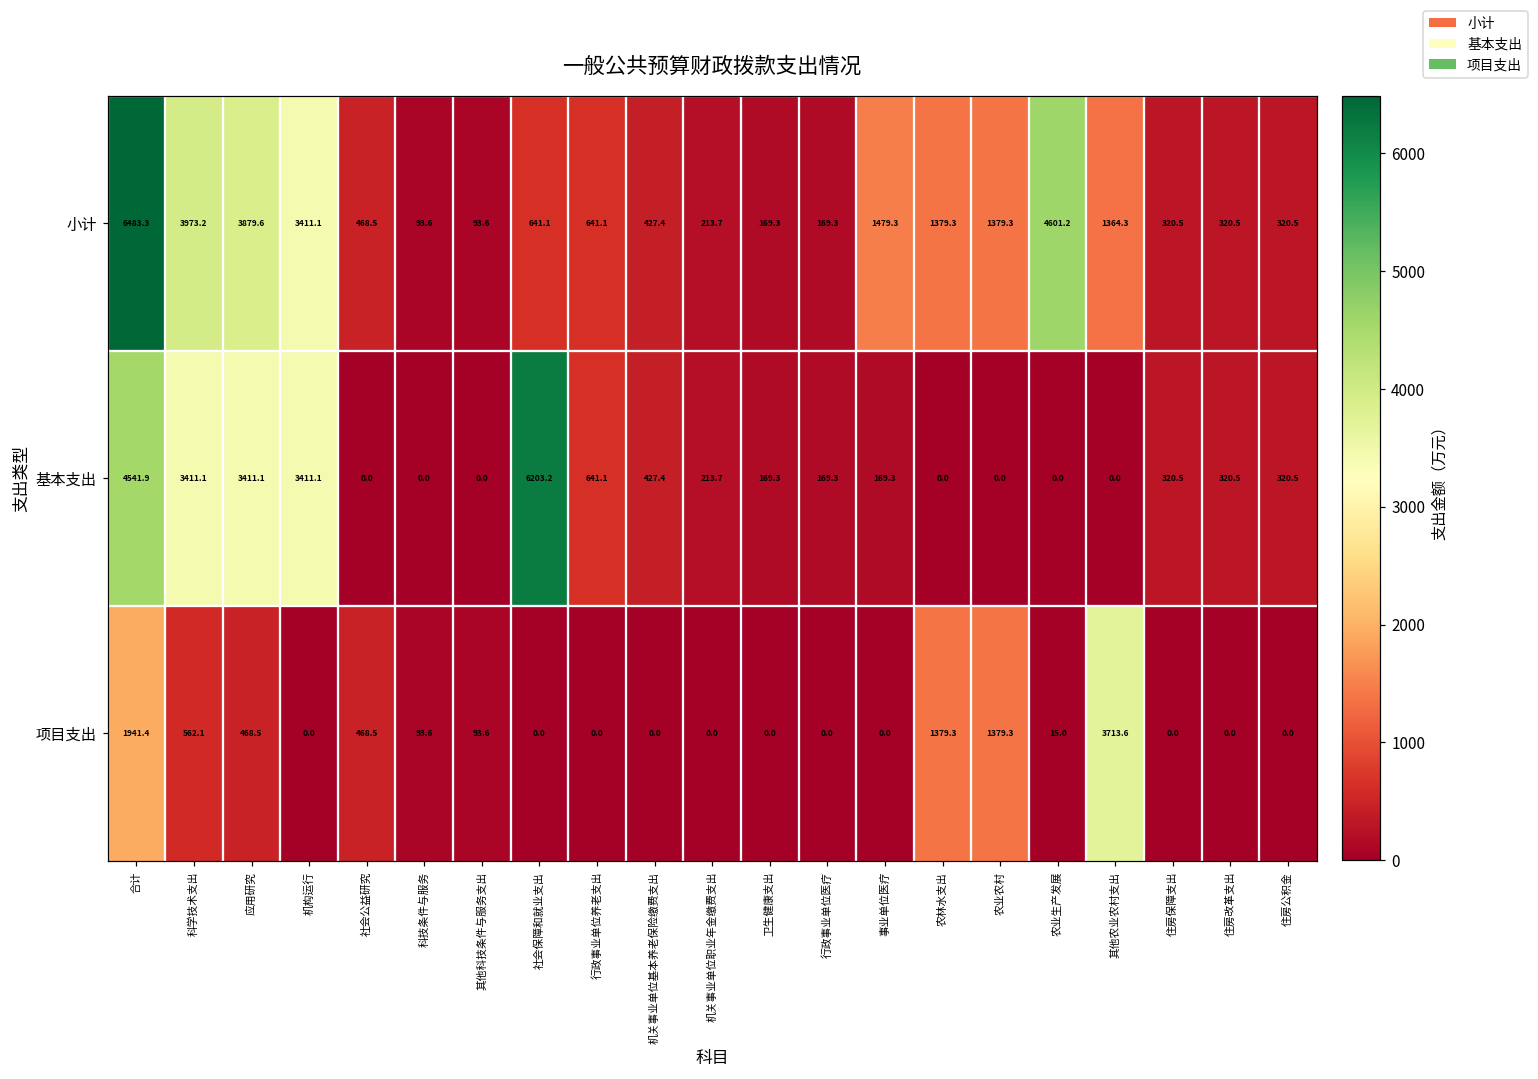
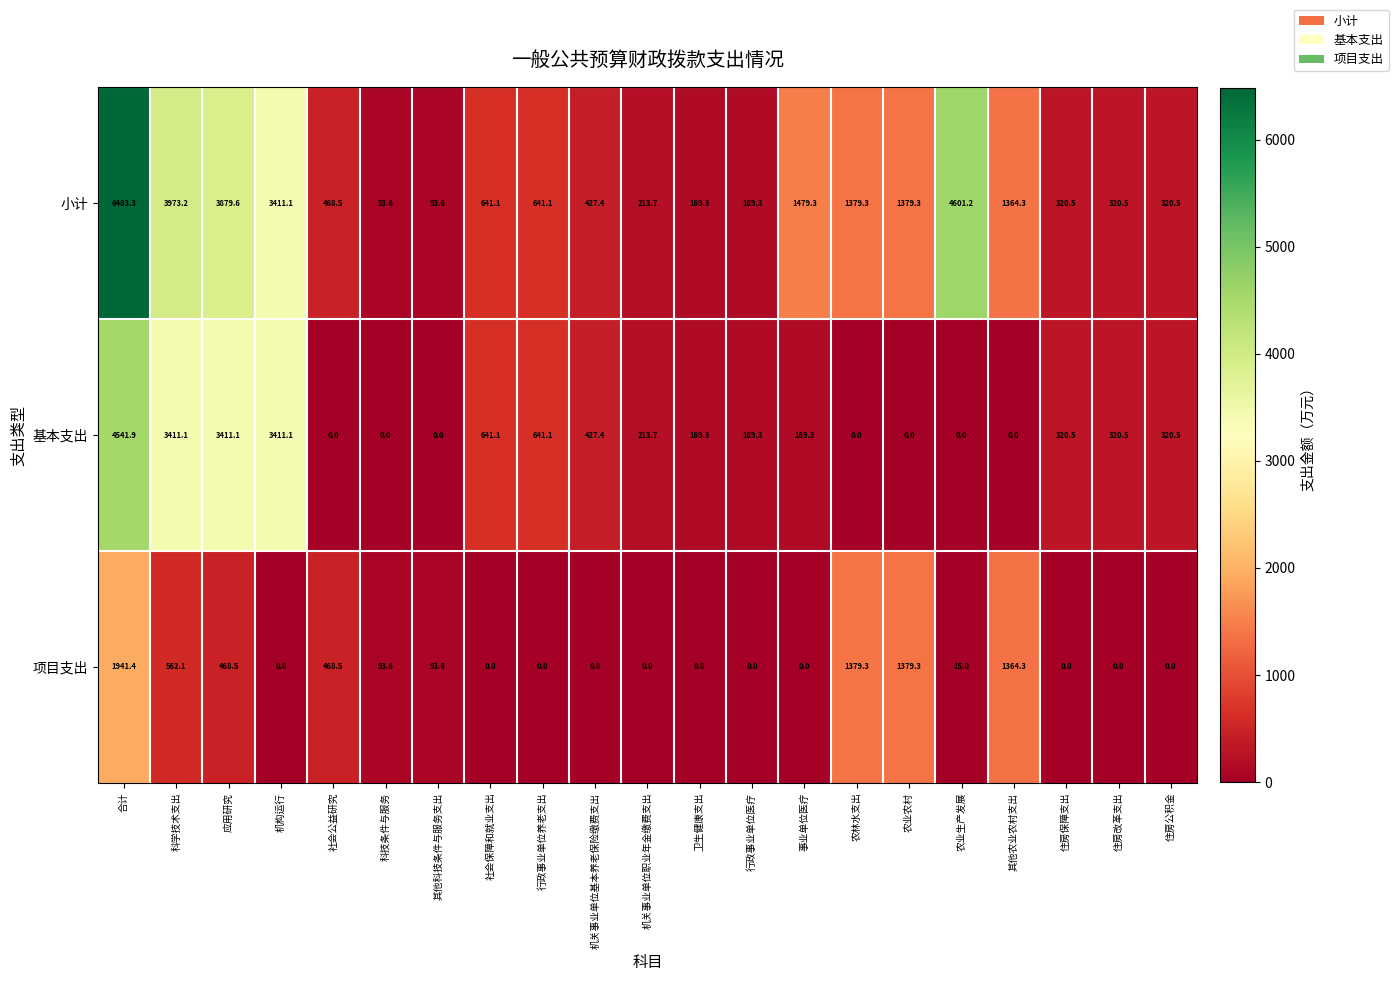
  {
    "小计": {
      "合计": 6483.3,
      "科学技术支出": 3973.2,
      "应用研究": 3879.6,
      "机构运行": 3411.1,
      "社会公益研究": 468.5,
      "科技条件与服务": 93.6,
      "其他科技条件与服务支出": 93.6,
      "社会保障和就业支出": 641.1,
      "行政事业单位养老支出": 641.1,
      "机关事业单位基本养老保险缴费支出": 427.4,
      "机关事业单位职业年金缴费支出": 213.7,
      "卫生健康支出": 169.3,
      "行政事业单位医疗": 169.3,
      "事业单位医疗": 1479.3,
      "农林水支出": 1379.3,
      "农业农村": 1379.3,
      "农业生产发展": 4601.2,
      "其他农业农村支出": 1364.3,
      "住房保障支出": 320.5,
      "住房改革支出": 320.5,
      "住房公积金": 320.5
    },
    "基本支出": {
      "合计": 4541.9,
      "科学技术支出": 3411.1,
      "应用研究": 3411.1,
      "机构运行": 3411.1,
      "社会公益研究": 0.0,
      "科技条件与服务": 0.0,
      "其他科技条件与服务支出": 0.0,
-     "社会保障和就业支出": 6203.2,
+     "社会保障和就业支出": 641.1,
      "行政事业单位养老支出": 641.1,
      "机关事业单位基本养老保险缴费支出": 427.4,
      "机关事业单位职业年金缴费支出": 213.7,
      "卫生健康支出": 169.3,
      "行政事业单位医疗": 169.3,
      "事业单位医疗": 169.3,
      "农林水支出": 0.0,
      "农业农村": 0.0,
      "农业生产发展": 0.0,
      "其他农业农村支出": 0.0,
      "住房保障支出": 320.5,
      "住房改革支出": 320.5,
      "住房公积金": 320.5
    },
    "项目支出": {
      "合计": 1941.4,
      "科学技术支出": 562.1,
      "应用研究": 468.5,
      "机构运行": 0.0,
      "社会公益研究": 468.5,
      "科技条件与服务": 93.6,
      "其他科技条件与服务支出": 93.6,
      "社会保障和就业支出": 0.0,
      "行政事业单位养老支出": 0.0,
      "机关事业单位基本养老保险缴费支出": 0.0,
      "机关事业单位职业年金缴费支出": 0.0,
      "卫生健康支出": 0.0,
      "行政事业单位医疗": 0.0,
      "事业单位医疗": 0.0,
      "农林水支出": 1379.3,
      "农业农村": 1379.3,
      "农业生产发展": 15.0,
-     "其他农业农村支出": 3713.6,
+     "其他农业农村支出": 1364.3,
      "住房保障支出": 0.0,
      "住房改革支出": 0.0,
      "住房公积金": 0.0
    }
  }
